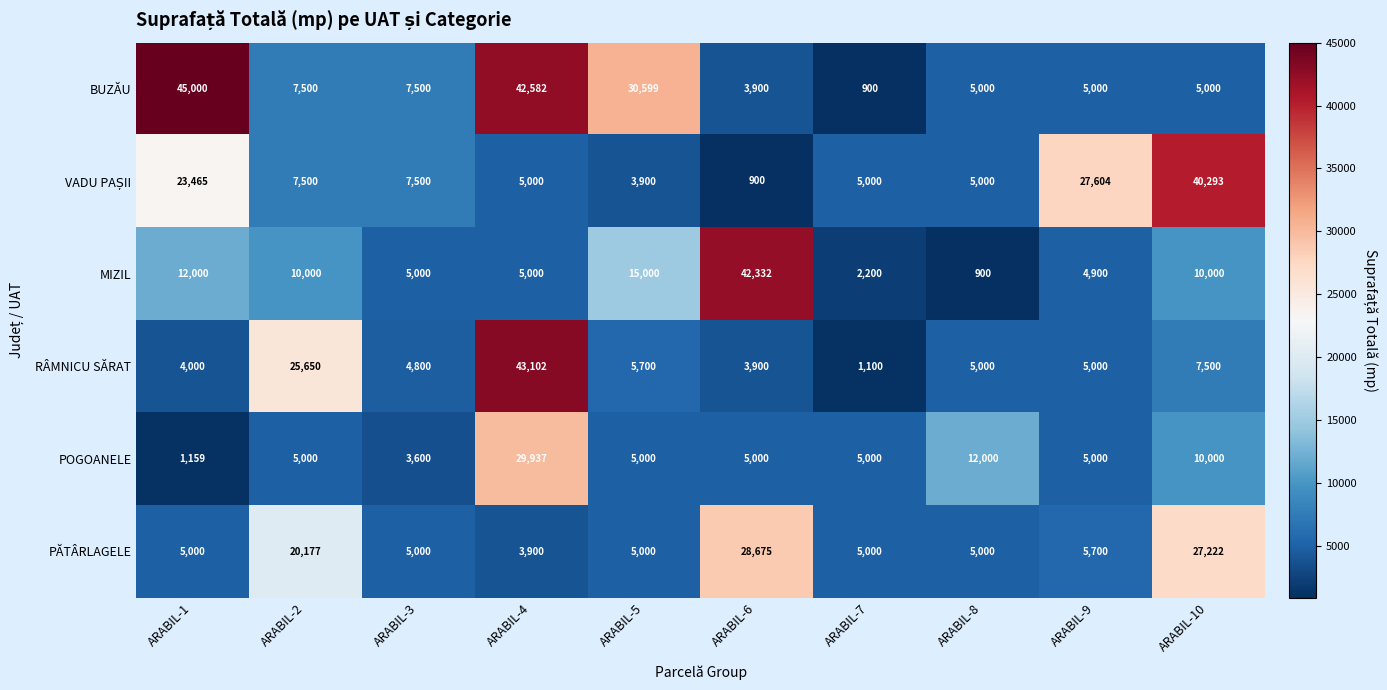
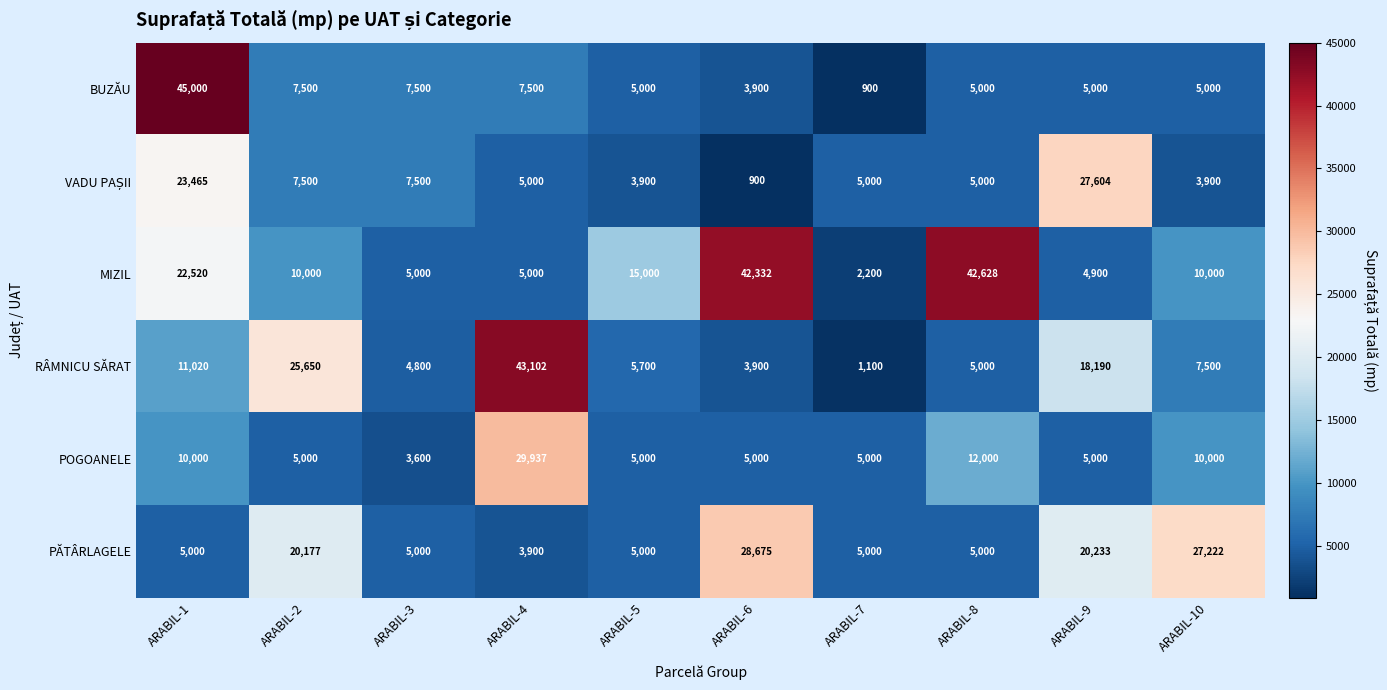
  {
    "BUZĂU": {
      "ARABIL-1": "45,000",
      "ARABIL-2": "7,500",
      "ARABIL-3": "7,500",
-     "ARABIL-4": "42,582",
-     "ARABIL-5": "30,599",
+     "ARABIL-4": "7,500",
+     "ARABIL-5": "5,000",
      "ARABIL-6": "3,900",
      "ARABIL-7": "900",
      "ARABIL-8": "5,000",
      "ARABIL-9": "5,000",
      "ARABIL-10": "5,000"
    },
    "VADU PAȘII": {
      "ARABIL-1": "23,465",
      "ARABIL-2": "7,500",
      "ARABIL-3": "7,500",
      "ARABIL-4": "5,000",
      "ARABIL-5": "3,900",
      "ARABIL-6": "900",
      "ARABIL-7": "5,000",
      "ARABIL-8": "5,000",
      "ARABIL-9": "27,604",
-     "ARABIL-10": "40,293"
+     "ARABIL-10": "3,900"
    },
    "MIZIL": {
-     "ARABIL-1": "12,000",
+     "ARABIL-1": "22,520",
      "ARABIL-2": "10,000",
      "ARABIL-3": "5,000",
      "ARABIL-4": "5,000",
      "ARABIL-5": "15,000",
      "ARABIL-6": "42,332",
      "ARABIL-7": "2,200",
-     "ARABIL-8": "900",
+     "ARABIL-8": "42,628",
      "ARABIL-9": "4,900",
      "ARABIL-10": "10,000"
    },
    "RÂMNICU SĂRAT": {
-     "ARABIL-1": "4,000",
+     "ARABIL-1": "11,020",
      "ARABIL-2": "25,650",
      "ARABIL-3": "4,800",
      "ARABIL-4": "43,102",
      "ARABIL-5": "5,700",
      "ARABIL-6": "3,900",
      "ARABIL-7": "1,100",
      "ARABIL-8": "5,000",
-     "ARABIL-9": "5,000",
+     "ARABIL-9": "18,190",
      "ARABIL-10": "7,500"
    },
    "POGOANELE": {
-     "ARABIL-1": "1,159",
+     "ARABIL-1": "10,000",
      "ARABIL-2": "5,000",
      "ARABIL-3": "3,600",
      "ARABIL-4": "29,937",
      "ARABIL-5": "5,000",
      "ARABIL-6": "5,000",
      "ARABIL-7": "5,000",
      "ARABIL-8": "12,000",
      "ARABIL-9": "5,000",
      "ARABIL-10": "10,000"
    },
    "PĂTÂRLAGELE": {
      "ARABIL-1": "5,000",
      "ARABIL-2": "20,177",
      "ARABIL-3": "5,000",
      "ARABIL-4": "3,900",
      "ARABIL-5": "5,000",
      "ARABIL-6": "28,675",
      "ARABIL-7": "5,000",
      "ARABIL-8": "5,000",
-     "ARABIL-9": "5,700",
+     "ARABIL-9": "20,233",
      "ARABIL-10": "27,222"
    }
  }
